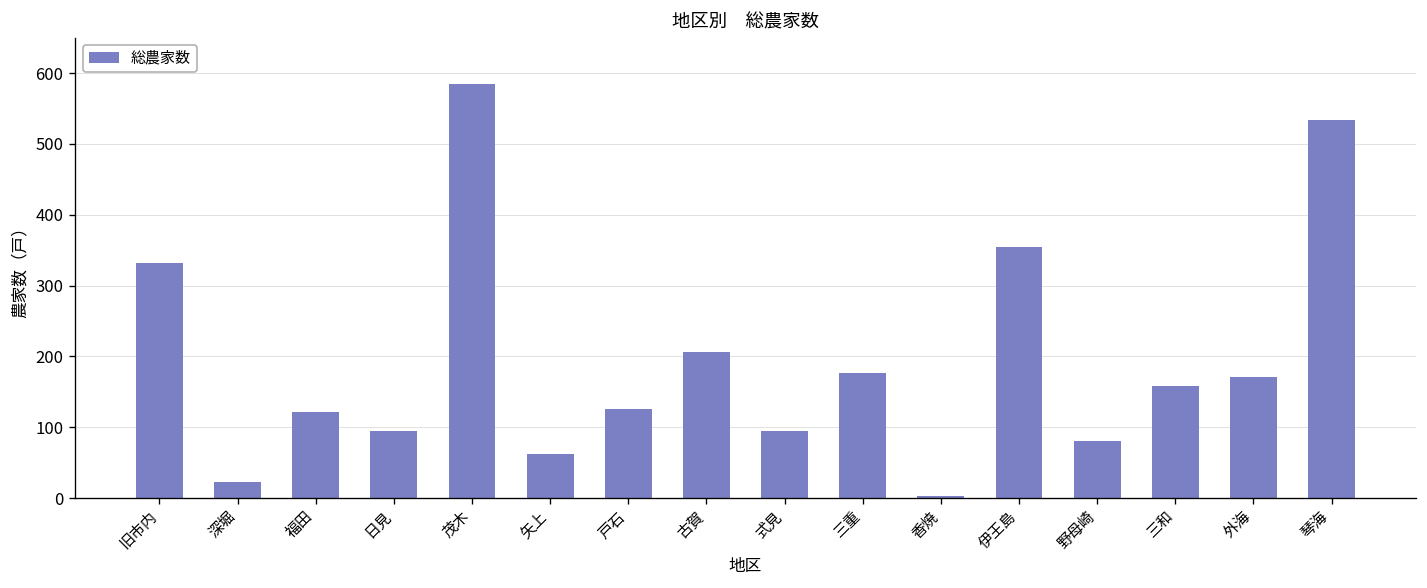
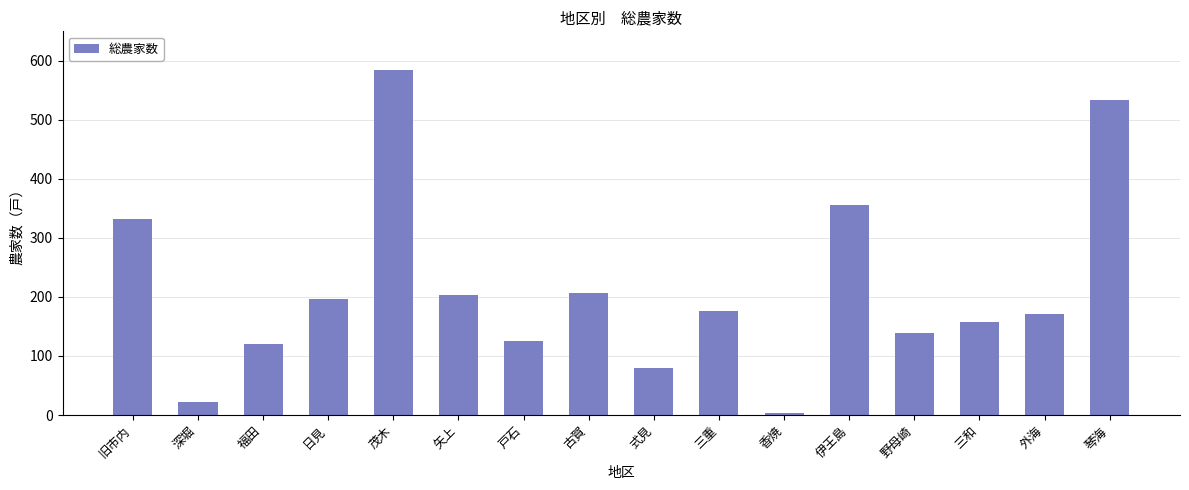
  {
    "旧市内": 330,
    "深堀": 20,
    "福田": 120,
-   "日見": 100,
+   "日見": 200,
    "茂木": 580,
-   "矢上": 60,
+   "矢上": 200,
    "戸石": 130,
    "古賀": 210,
-   "式見": 100,
+   "式見": 80,
    "三重": 180,
    "伊王島": 360,
-   "野母崎": 80,
+   "野母崎": 140,
    "三和": 160,
    "外海": 170,
    "琴海": 530
  }
